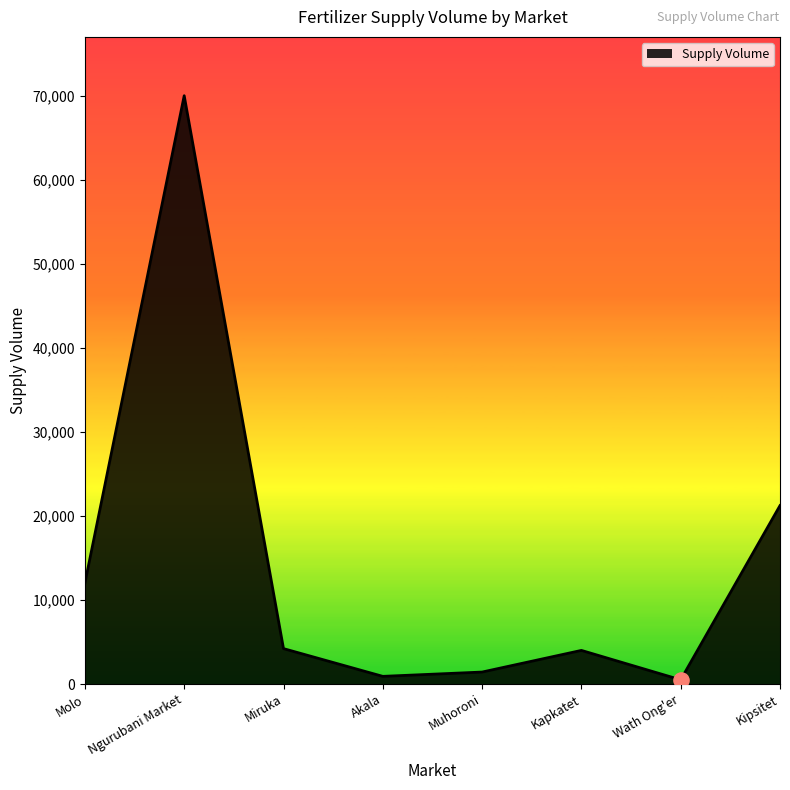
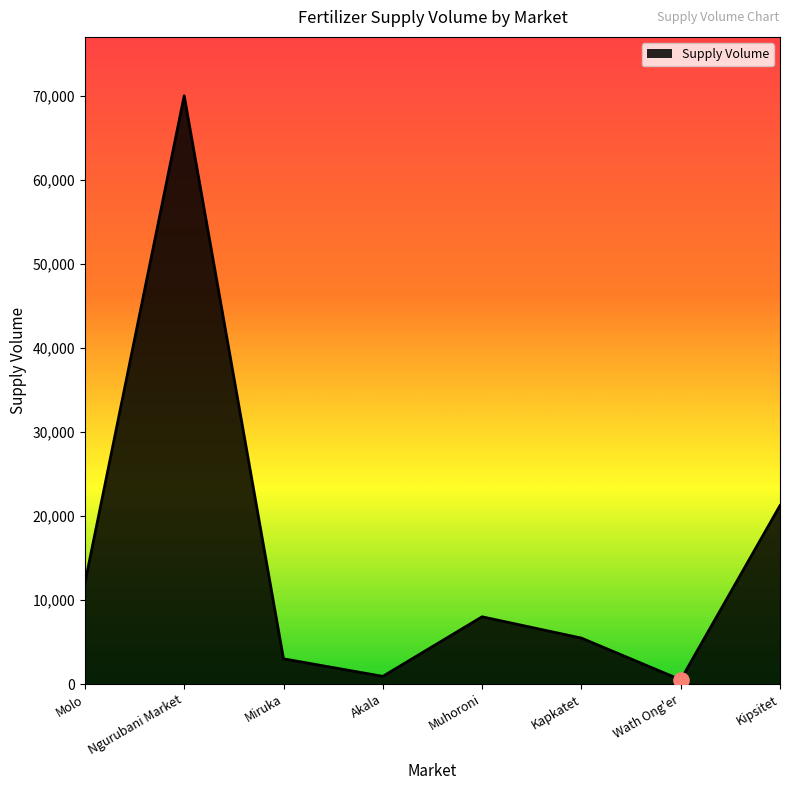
  {
    "Supply Volume": {
      "Molo": "12,000",
      "Ngurubani Market": "70,000",
-     "Miruka": "4,000",
+     "Miruka": "3,000",
      "Akala": "1,000",
-     "Muhoroni": "1,000",
-     "Kapkatet": "4,000",
+     "Muhoroni": "8,000",
+     "Kapkatet": "5,000",
      "Kipsitet": "21,000"
    }
  }
